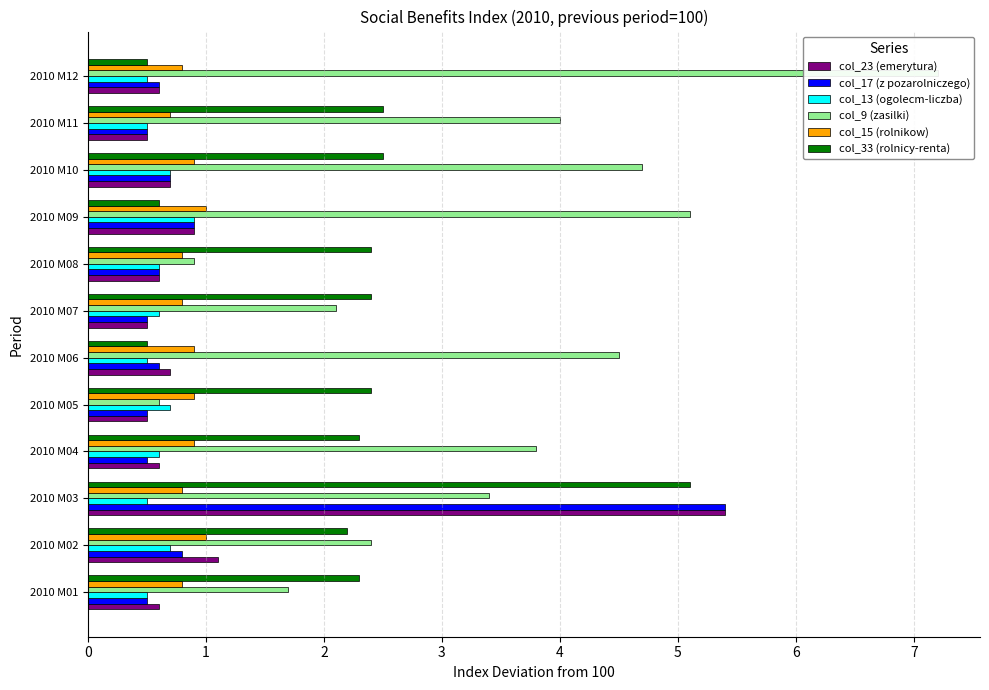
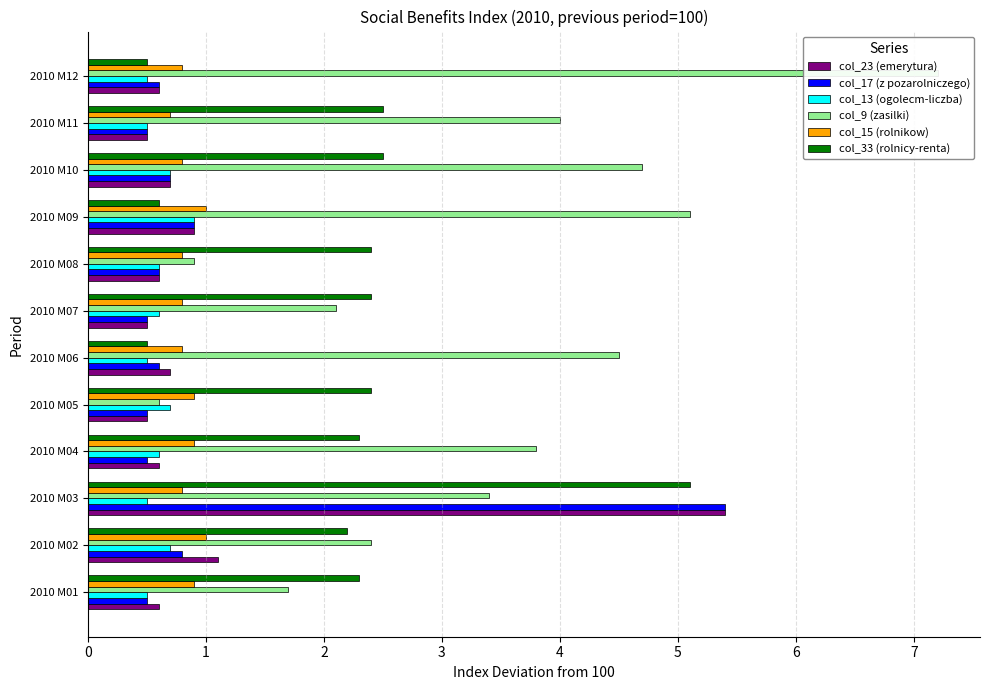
  {
    "col_23 (emerytura)": {
      "2010 M12": 0.60,
      "2010 M11": 0.50,
      "2010 M10": 0.70,
      "2010 M09": 0.90,
      "2010 M08": 0.60,
      "2010 M07": 0.50,
      "2010 M06": 0.70,
      "2010 M05": 0.50,
      "2010 M04": 0.60,
      "2010 M03": 5.40,
      "2010 M02": 1.10,
      "2010 M01": 0.60
    },
    "col_17 (z pozarolniczego)": {
      "2010 M12": 0.60,
      "2010 M11": 0.50,
      "2010 M10": 0.70,
      "2010 M09": 0.90,
      "2010 M08": 0.60,
      "2010 M07": 0.50,
      "2010 M06": 0.60,
      "2010 M05": 0.50,
      "2010 M04": 0.50,
      "2010 M03": 5.40,
      "2010 M02": 0.80,
      "2010 M01": 0.50
    },
    "col_13 (ogolecm-liczba)": {
      "2010 M12": 0.50,
      "2010 M11": 0.50,
      "2010 M10": 0.70,
      "2010 M09": 0.90,
      "2010 M08": 0.60,
      "2010 M07": 0.60,
      "2010 M06": 0.50,
      "2010 M05": 0.70,
      "2010 M04": 0.60,
      "2010 M03": 0.50,
      "2010 M02": 0.70,
      "2010 M01": 0.50
    },
    "col_9 (zasilki)": {
      "2010 M11": 4.00,
      "2010 M10": 4.70,
      "2010 M09": 5.10,
      "2010 M08": 0.90,
      "2010 M07": 2.10,
      "2010 M06": 4.50,
      "2010 M05": 0.60,
      "2010 M04": 3.80,
      "2010 M03": 3.40,
      "2010 M02": 2.40,
      "2010 M01": 1.70
    },
    "col_15 (rolnikow)": {
      "2010 M12": 0.80,
      "2010 M11": 0.70,
-     "2010 M10": 0.90,
+     "2010 M10": 0.80,
      "2010 M09": 1.00,
      "2010 M08": 0.80,
      "2010 M07": 0.80,
-     "2010 M06": 0.90,
+     "2010 M06": 0.80,
      "2010 M05": 0.90,
      "2010 M04": 0.90,
      "2010 M03": 0.80,
      "2010 M02": 1.00,
-     "2010 M01": 0.80
+     "2010 M01": 0.90
    },
    "col_33 (rolnicy-renta)": {
      "2010 M12": 0.50,
      "2010 M11": 2.50,
      "2010 M10": 2.50,
      "2010 M09": 0.60,
      "2010 M08": 2.40,
      "2010 M07": 2.40,
      "2010 M06": 0.50,
      "2010 M05": 2.40,
      "2010 M04": 2.30,
      "2010 M03": 5.10,
      "2010 M02": 2.20,
      "2010 M01": 2.30
    }
  }
